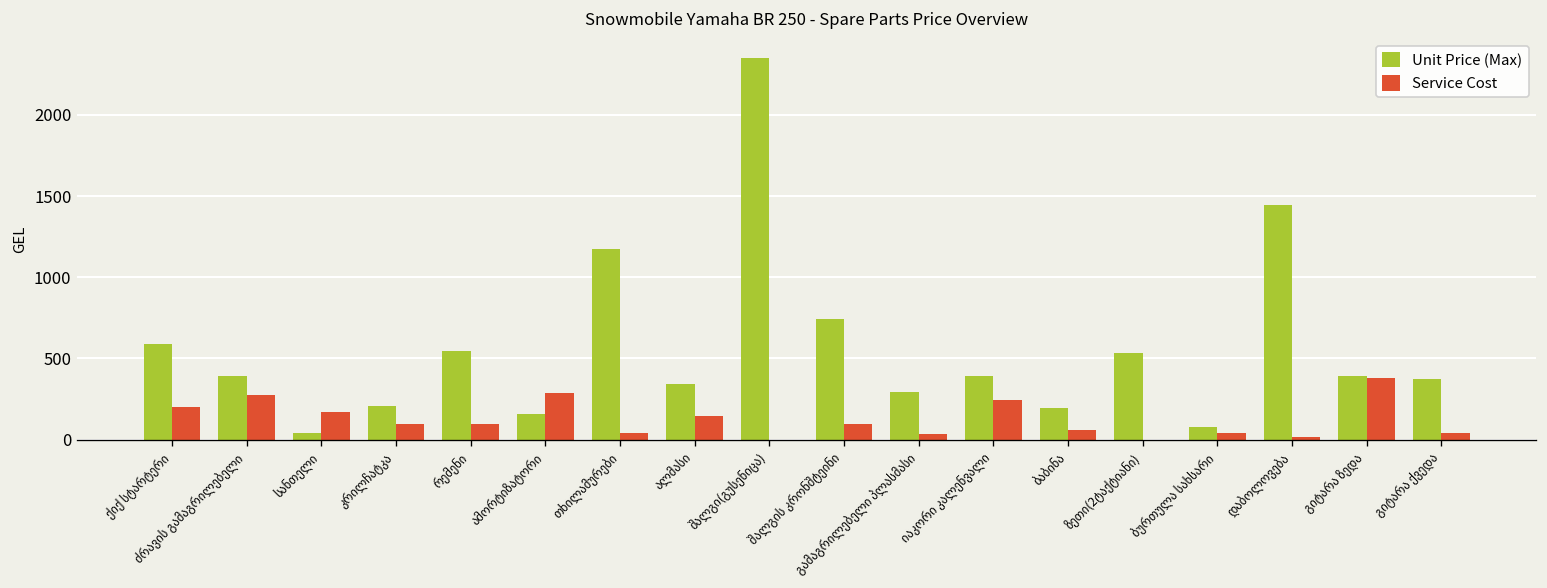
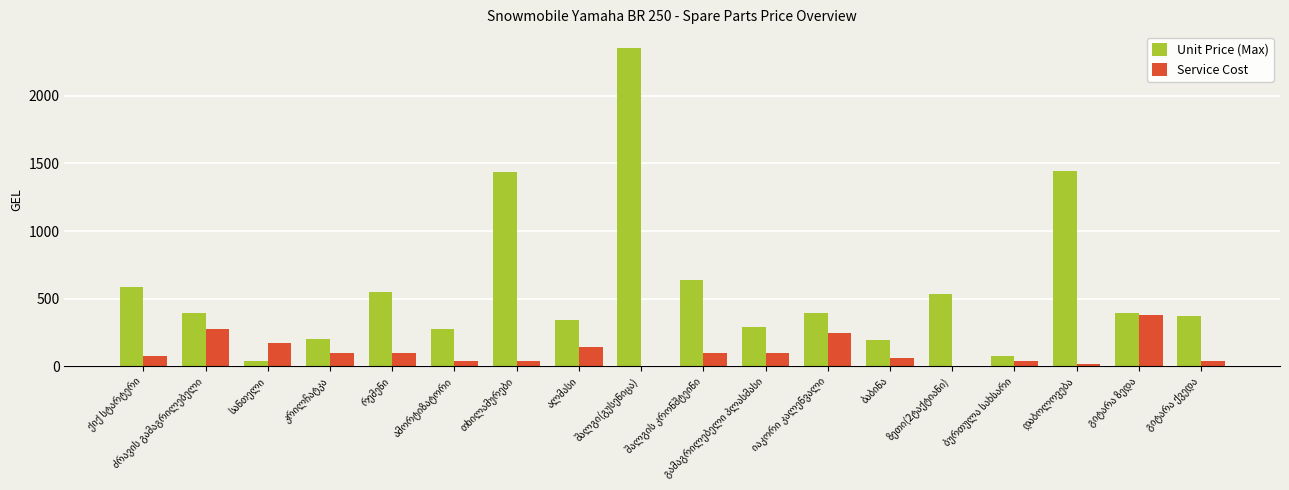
  {
    "Unit Price (Max)": {
      "ქიქ სტარტერი": 590,
      "ძრავის გამაგრილებელი": 390,
      "სანთელი": 40,
      "კრილჩატკა": 210,
      "რემენი": 550,
-     "ამორტიზატორი": 160,
-     "თხილამურები": 1180,
+     "ამორტიზატორი": 270,
+     "თხილამურები": 1440,
      "ალმასი": 340,
      "შალგი(გუსენიცა)": 2350,
-     "შალგის კრონშტეინი": 740,
+     "შალგის კრონშტეინი": 640,
      "გამაგრილებელი პლასმასი": 290,
      "იაკორი კალენვალი": 390,
      "ბაბინა": 200,
      "ზეთი(2ტაქტიანი)": 530,
      "ბურთულა სახსარი": 80,
      "დაბოლოვება": 1440,
      "გიტარა ზედა": 390,
      "გიტარა ქვედა": 370
    },
    "Service Cost": {
-     "ქიქ სტარტერი": 200,
+     "ქიქ სტარტერი": 80,
      "ძრავის გამაგრილებელი": 280,
      "სანთელი": 170,
      "კრილჩატკა": 100,
      "რემენი": 100,
-     "ამორტიზატორი": 290,
+     "ამორტიზატორი": 40,
      "თხილამურები": 40,
      "ალმასი": 150,
      "შალგი(გუსენიცა)": 0,
      "შალგის კრონშტეინი": 100,
-     "გამაგრილებელი პლასმასი": 40,
+     "გამაგრილებელი პლასმასი": 100,
      "იაკორი კალენვალი": 240,
      "ბაბინა": 60,
      "ზეთი(2ტაქტიანი)": 0,
      "ბურთულა სახსარი": 40,
      "გიტარა ზედა": 380,
      "გიტარა ქვედა": 40
    }
  }
